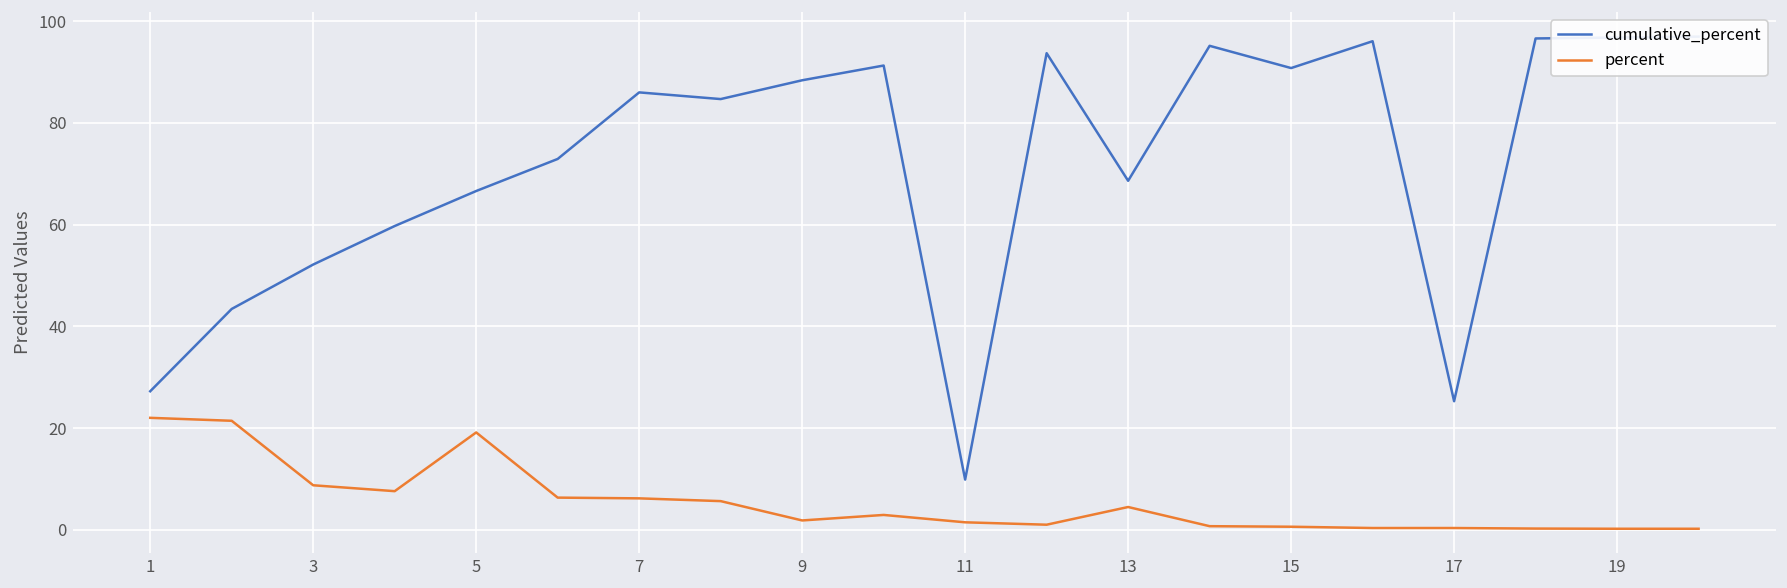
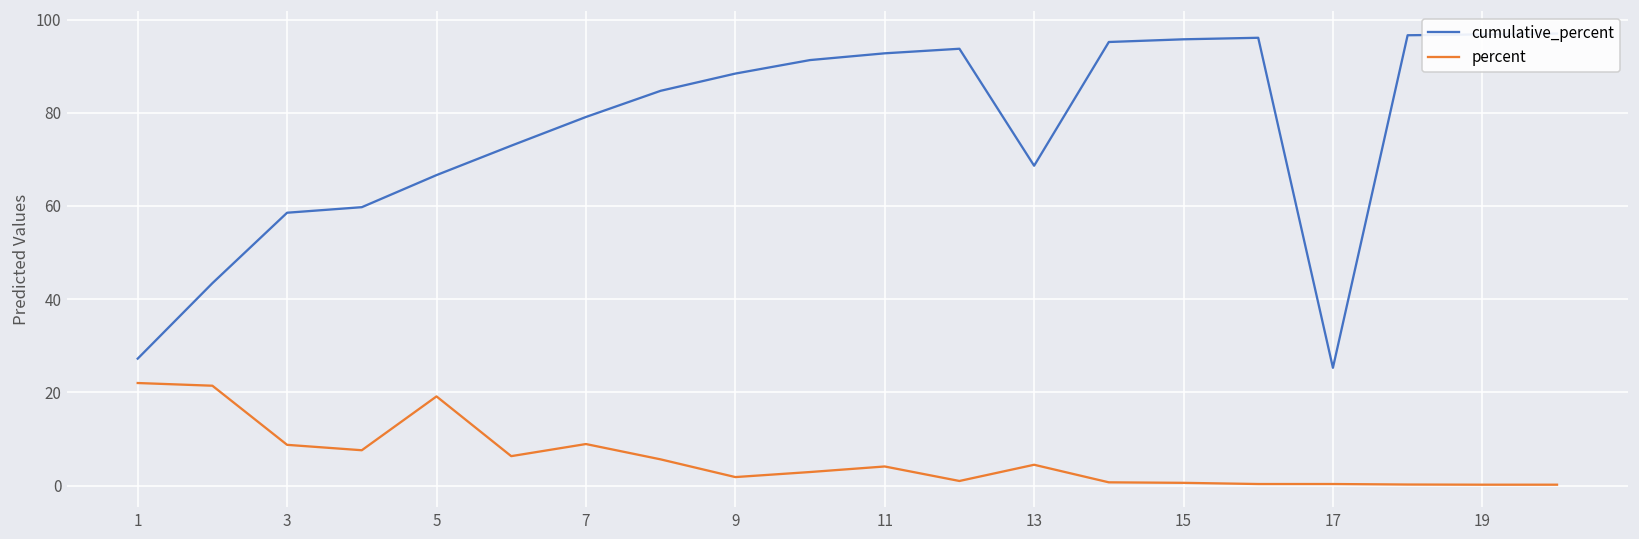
  {
    "cumulative_percent": {
      "1": 27,
-     "3": 52,
+     "3": 59,
      "5": 67,
-     "7": 86,
+     "7": 79,
      "9": 88,
-     "11": 10,
+     "11": 93,
      "13": 69,
-     "15": 91,
+     "15": 96,
      "17": 25
    },
    "percent": {
      "1": 22,
      "3": 9,
      "5": 19,
-     "7": 6,
+     "7": 9,
      "9": 2,
-     "11": 1,
+     "11": 4,
      "13": 4,
      "15": 1,
      "17": 0,
      "19": 0
    }
  }
